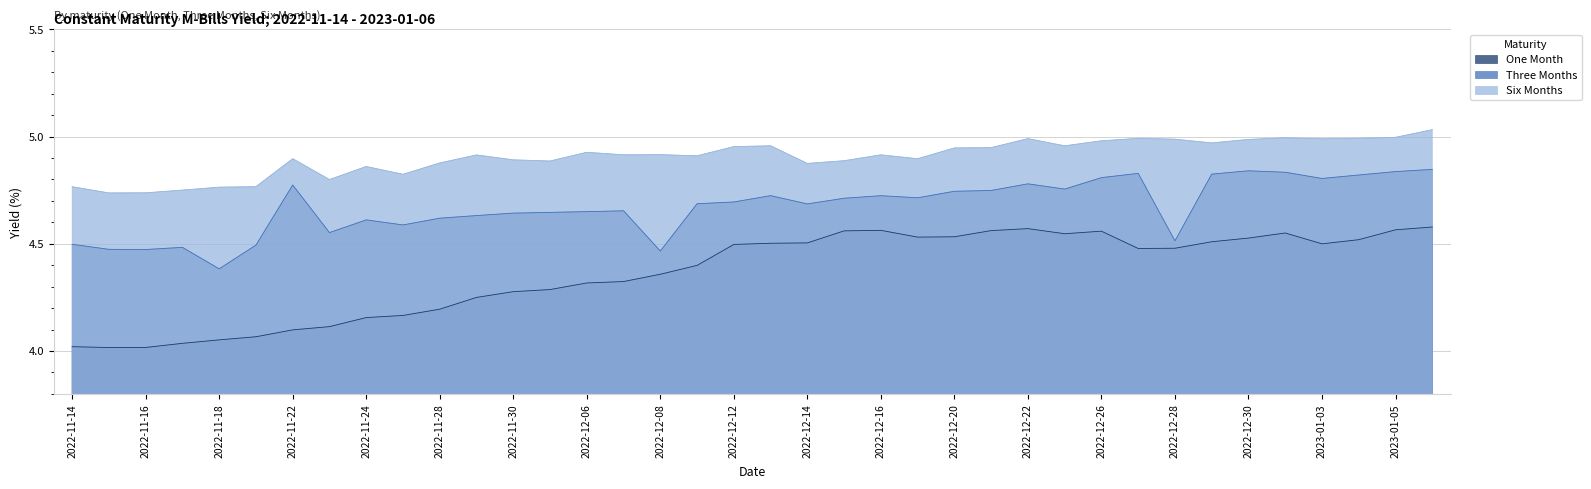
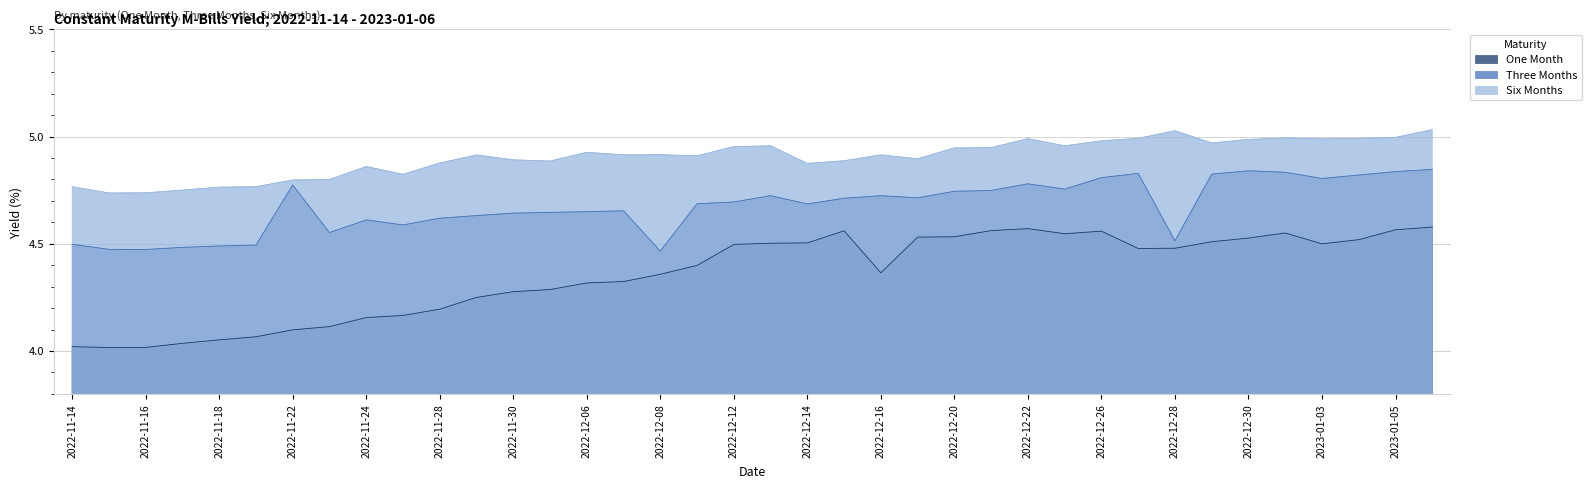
  {
    "One Month": {
      "2022-11-14": 4.02,
      "2022-11-16": 4.02,
      "2022-11-18": 4.05,
      "2022-11-22": 4.10,
      "2022-11-24": 4.16,
      "2022-11-28": 4.20,
      "2022-11-30": 4.28,
      "2022-12-06": 4.32,
      "2022-12-08": 4.36,
      "2022-12-12": 4.50,
      "2022-12-14": 4.50,
-     "2022-12-16": 4.56,
+     "2022-12-16": 4.36,
      "2022-12-20": 4.53,
      "2022-12-22": 4.57,
      "2022-12-26": 4.56,
      "2022-12-28": 4.48,
      "2022-12-30": 4.53,
      "2023-01-03": 4.50,
      "2023-01-05": 4.57
    },
    "Three Months": {
      "2022-11-14": 4.50,
      "2022-11-16": 4.47,
-     "2022-11-18": 4.38,
+     "2022-11-18": 4.49,
      "2022-11-22": 4.77,
      "2022-11-24": 4.61,
      "2022-11-28": 4.62,
      "2022-11-30": 4.64,
      "2022-12-06": 4.65,
      "2022-12-08": 4.47,
      "2022-12-12": 4.70,
      "2022-12-14": 4.69,
      "2022-12-16": 4.72,
      "2022-12-20": 4.74,
      "2022-12-22": 4.78,
      "2022-12-26": 4.81,
      "2022-12-28": 4.51,
      "2022-12-30": 4.84,
      "2023-01-03": 4.80,
      "2023-01-05": 4.84
    },
    "Six Months": {
      "2022-11-14": 4.77,
      "2022-11-16": 4.74,
      "2022-11-18": 4.76,
-     "2022-11-22": 4.90,
+     "2022-11-22": 4.80,
      "2022-11-24": 4.86,
      "2022-11-28": 4.88,
      "2022-11-30": 4.89,
      "2022-12-06": 4.93,
      "2022-12-08": 4.92,
      "2022-12-12": 4.95,
      "2022-12-14": 4.87,
      "2022-12-16": 4.91,
      "2022-12-20": 4.95,
      "2022-12-22": 4.99,
      "2022-12-26": 4.98,
-     "2022-12-28": 4.99,
+     "2022-12-28": 5.03,
      "2022-12-30": 4.99,
      "2023-01-03": 4.99,
      "2023-01-05": 5.00
    }
  }
